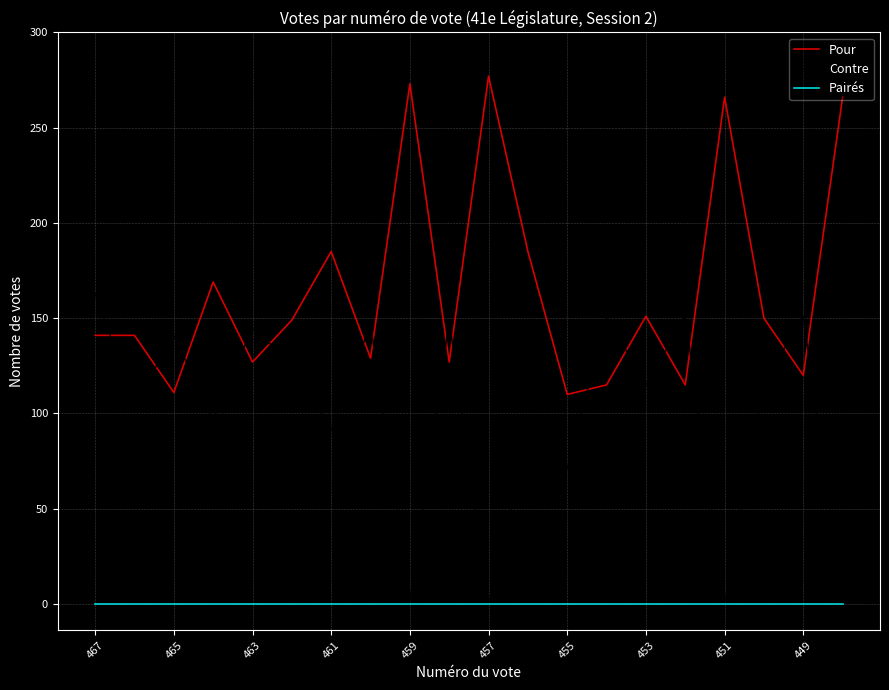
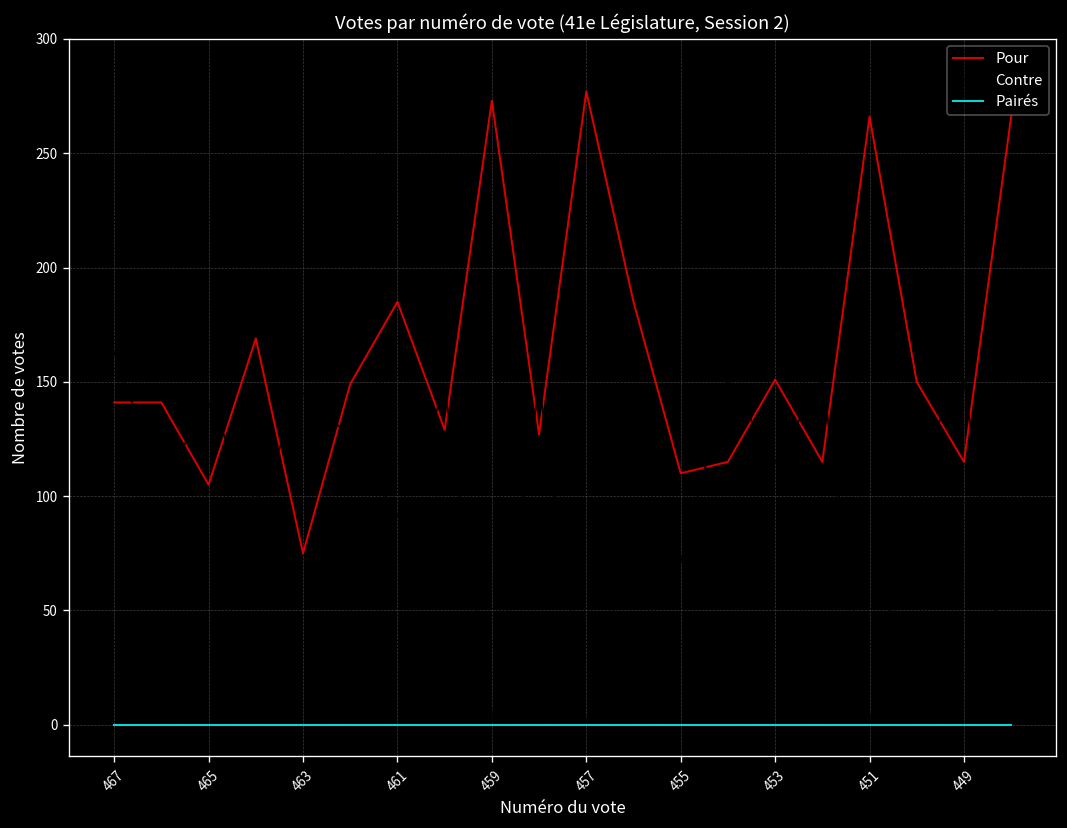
  {
    "Pour": {
      "467": 141,
-     "465": 111,
-     "463": 127,
+     "465": 105,
+     "463": 75,
      "461": 185,
      "459": 273,
      "457": 277,
      "455": 110,
      "453": 151,
      "451": 266,
-     "449": 120
+     "449": 115
    },
    "Contre": {
      "467": 163,
      "465": 141,
      "463": 145,
      "461": 91,
      "455": 71,
      "453": 115,
      "449": 151
    },
    "Pairés": {
      "467": 0,
      "465": 0,
      "463": 0,
      "461": 0,
      "455": 0,
      "453": 0,
      "449": 0
    }
  }
